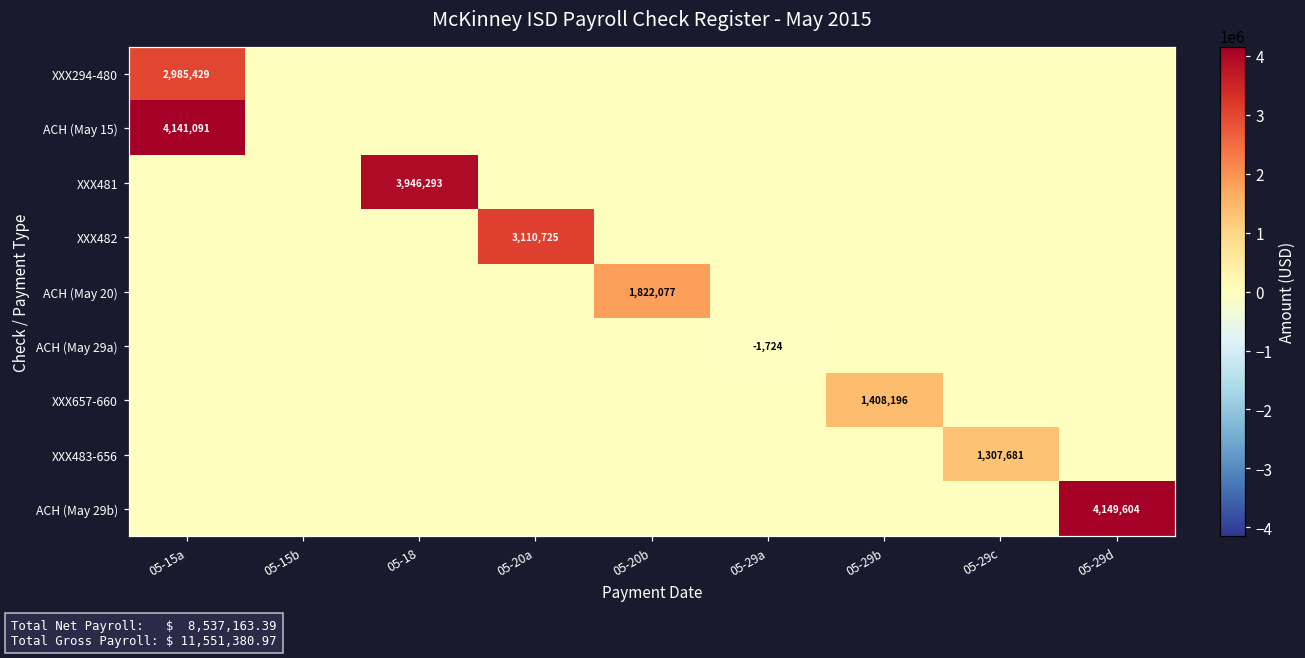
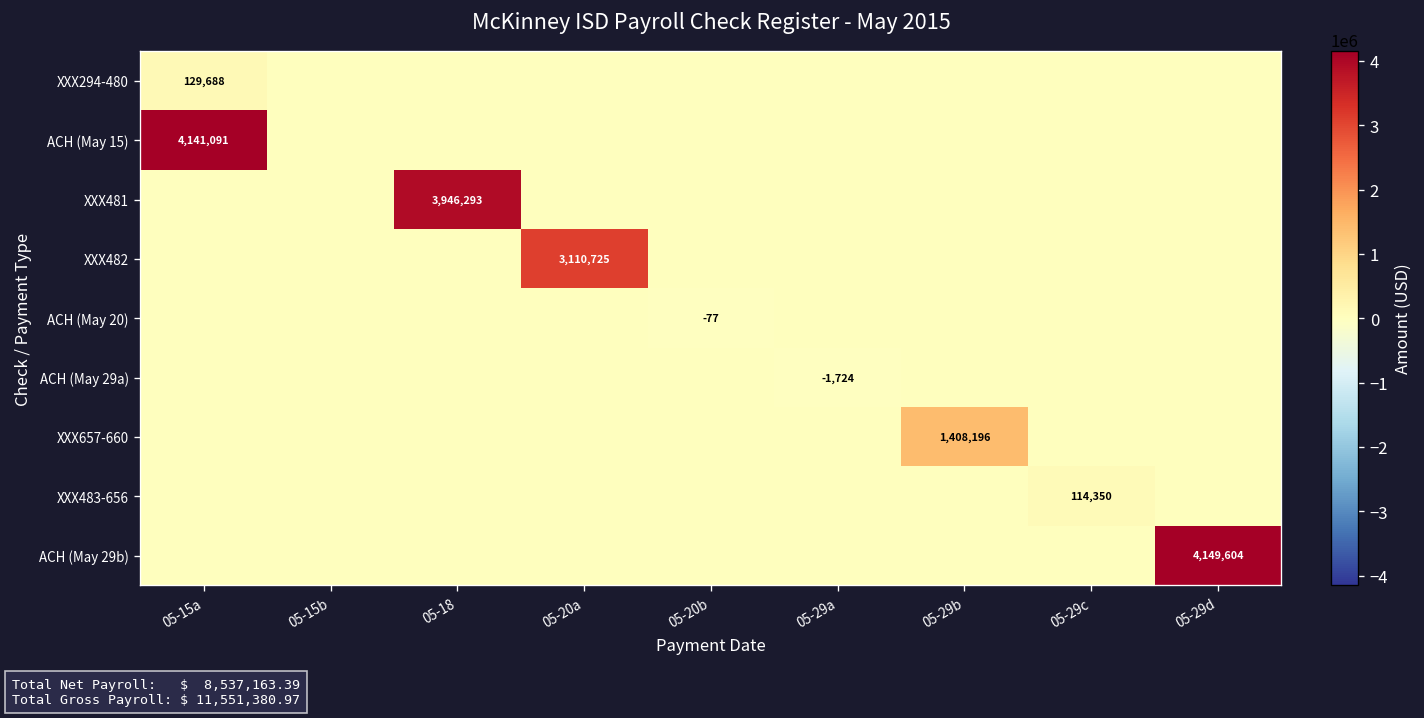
  {
    "XXX294-480": {
-     "05-15a": "2,985,429"
+     "05-15a": "129,688"
    },
    "ACH (May 15)": {
      "05-15a": "4,141,091"
    },
    "XXX481": {
      "05-18": "3,946,293"
    },
    "XXX482": {
      "05-20a": "3,110,725"
    },
    "ACH (May 20)": {
-     "05-20b": "1,822,077"
+     "05-20b": "-77"
    },
    "ACH (May 29a)": {
      "05-29a": "-1,724"
    },
    "XXX657-660": {
      "05-29b": "1,408,196"
    },
    "XXX483-656": {
-     "05-29c": "1,307,681"
+     "05-29c": "114,350"
    },
    "ACH (May 29b)": {
      "05-29d": "4,149,604"
    }
  }
